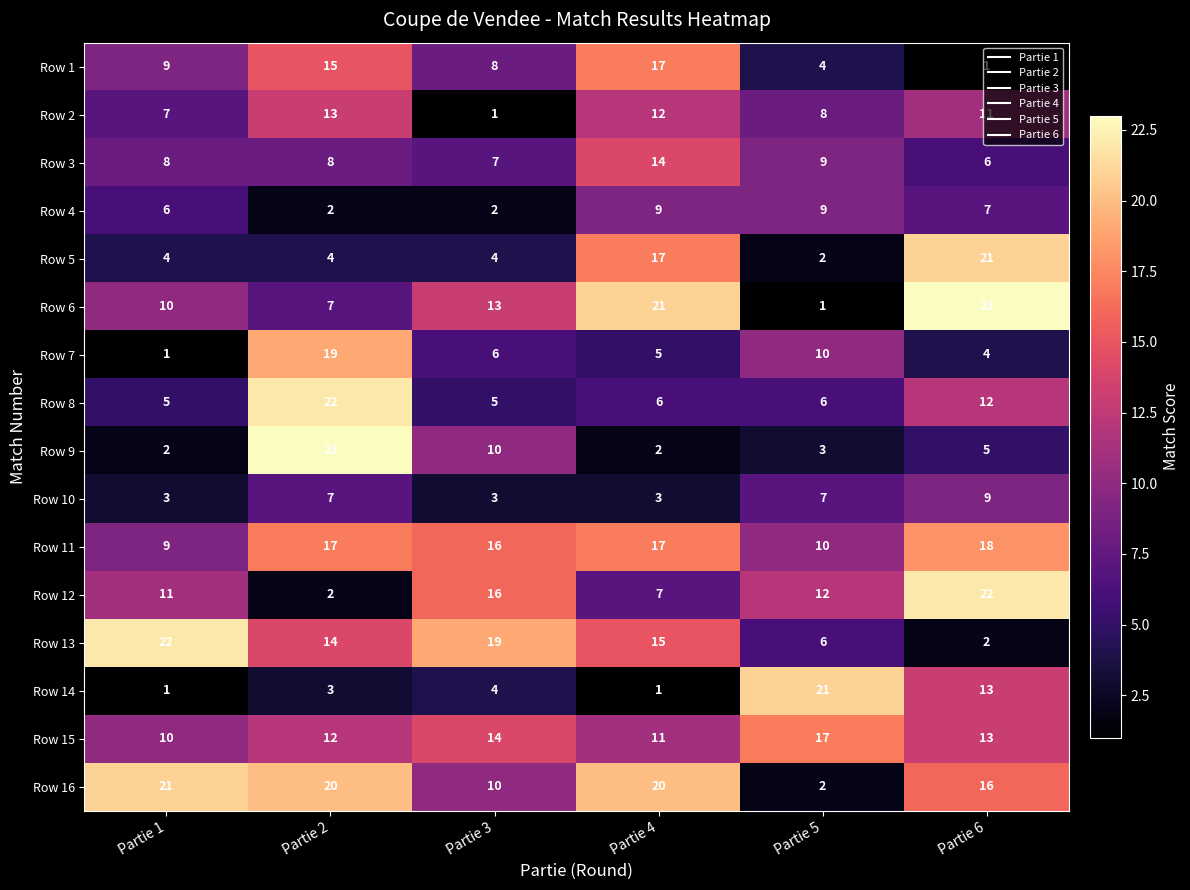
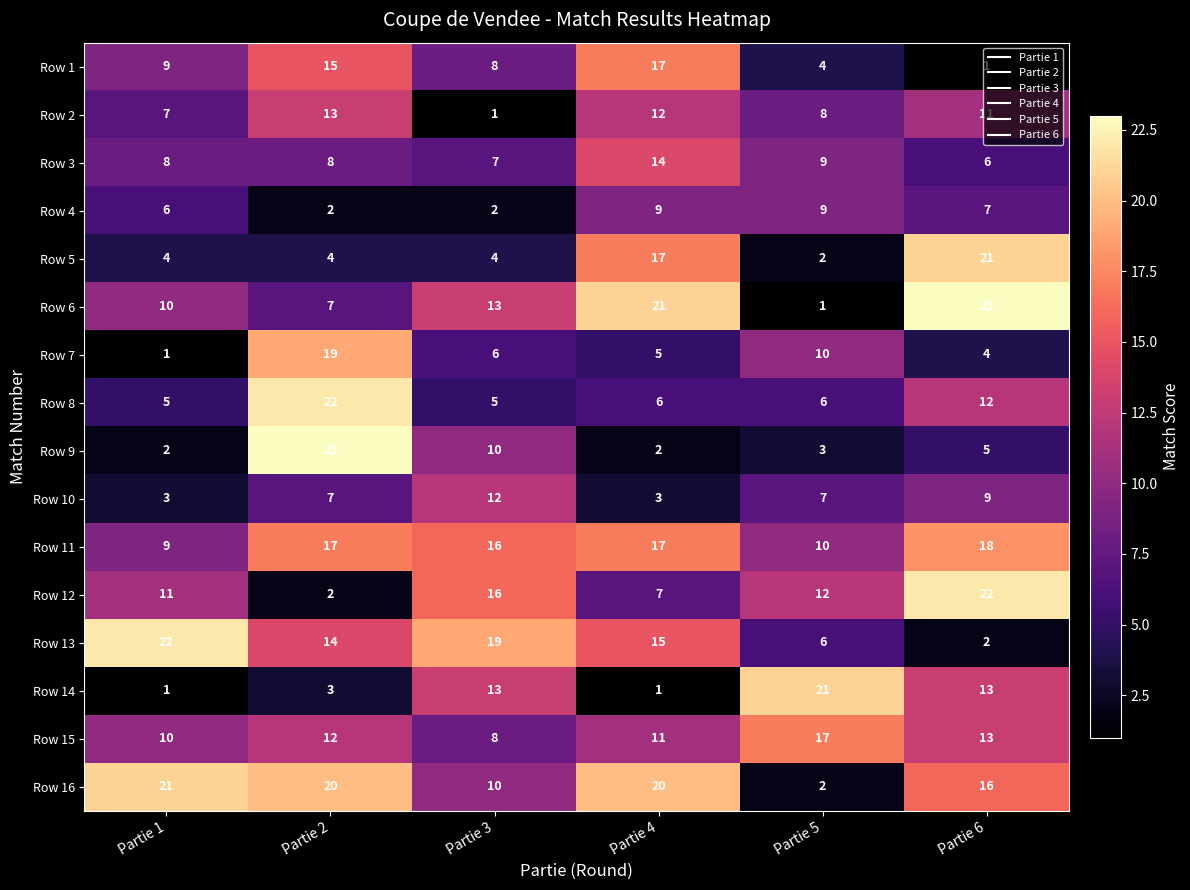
  {
    "Row 1": {
      "Partie 1": 9,
      "Partie 2": 15,
      "Partie 3": 8,
      "Partie 4": 17,
      "Partie 5": 4
    },
    "Row 2": {
      "Partie 1": 7,
      "Partie 2": 13,
      "Partie 3": 1,
      "Partie 4": 12,
      "Partie 5": 8
    },
    "Row 3": {
      "Partie 1": 8,
      "Partie 2": 8,
      "Partie 3": 7,
      "Partie 4": 14,
      "Partie 5": 9,
      "Partie 6": 6
    },
    "Row 4": {
      "Partie 1": 6,
      "Partie 2": 2,
      "Partie 3": 2,
      "Partie 4": 9,
      "Partie 5": 9,
      "Partie 6": 7
    },
    "Row 5": {
      "Partie 1": 4,
      "Partie 2": 4,
      "Partie 3": 4,
      "Partie 4": 17,
      "Partie 5": 2,
      "Partie 6": 21
    },
    "Row 6": {
      "Partie 1": 10,
      "Partie 2": 7,
      "Partie 3": 13,
      "Partie 4": 21,
      "Partie 5": 1,
      "Partie 6": 23
    },
    "Row 7": {
      "Partie 1": 1,
      "Partie 2": 19,
      "Partie 3": 6,
      "Partie 4": 5,
      "Partie 5": 10,
      "Partie 6": 4
    },
    "Row 8": {
      "Partie 1": 5,
      "Partie 2": 22,
      "Partie 3": 5,
      "Partie 4": 6,
      "Partie 5": 6,
      "Partie 6": 12
    },
    "Row 9": {
      "Partie 1": 2,
      "Partie 2": 23,
      "Partie 3": 10,
      "Partie 4": 2,
      "Partie 5": 3,
      "Partie 6": 5
    },
    "Row 10": {
      "Partie 1": 3,
      "Partie 2": 7,
-     "Partie 3": 3,
+     "Partie 3": 12,
      "Partie 4": 3,
      "Partie 5": 7,
      "Partie 6": 9
    },
    "Row 11": {
      "Partie 1": 9,
      "Partie 2": 17,
      "Partie 3": 16,
      "Partie 4": 17,
      "Partie 5": 10,
      "Partie 6": 18
    },
    "Row 12": {
      "Partie 1": 11,
      "Partie 2": 2,
      "Partie 3": 16,
      "Partie 4": 7,
      "Partie 5": 12,
      "Partie 6": 22
    },
    "Row 13": {
      "Partie 1": 22,
      "Partie 2": 14,
      "Partie 3": 19,
      "Partie 4": 15,
      "Partie 5": 6,
      "Partie 6": 2
    },
    "Row 14": {
      "Partie 1": 1,
      "Partie 2": 3,
-     "Partie 3": 4,
+     "Partie 3": 13,
      "Partie 4": 1,
      "Partie 5": 21,
      "Partie 6": 13
    },
    "Row 15": {
      "Partie 1": 10,
      "Partie 2": 12,
-     "Partie 3": 14,
+     "Partie 3": 8,
      "Partie 4": 11,
      "Partie 5": 17,
      "Partie 6": 13
    },
    "Row 16": {
      "Partie 1": 21,
      "Partie 2": 20,
      "Partie 3": 10,
      "Partie 4": 20,
      "Partie 5": 2,
      "Partie 6": 16
    }
  }
